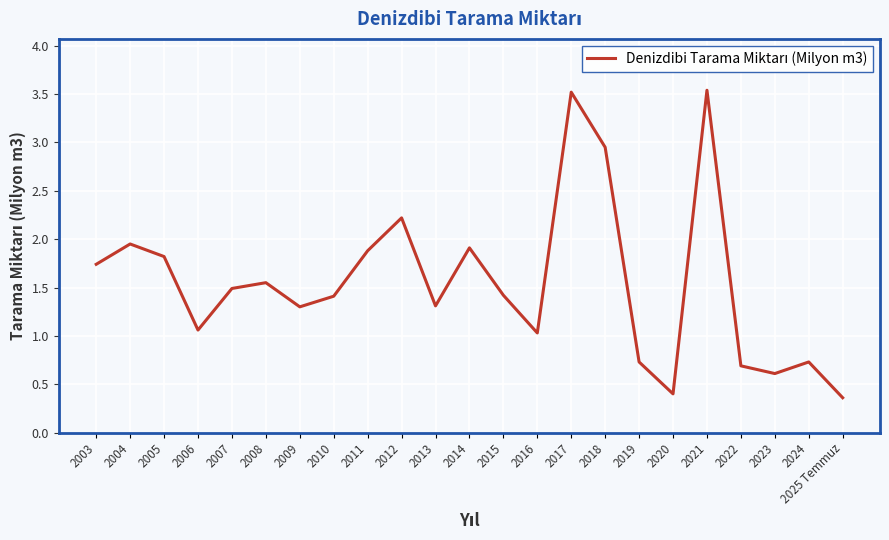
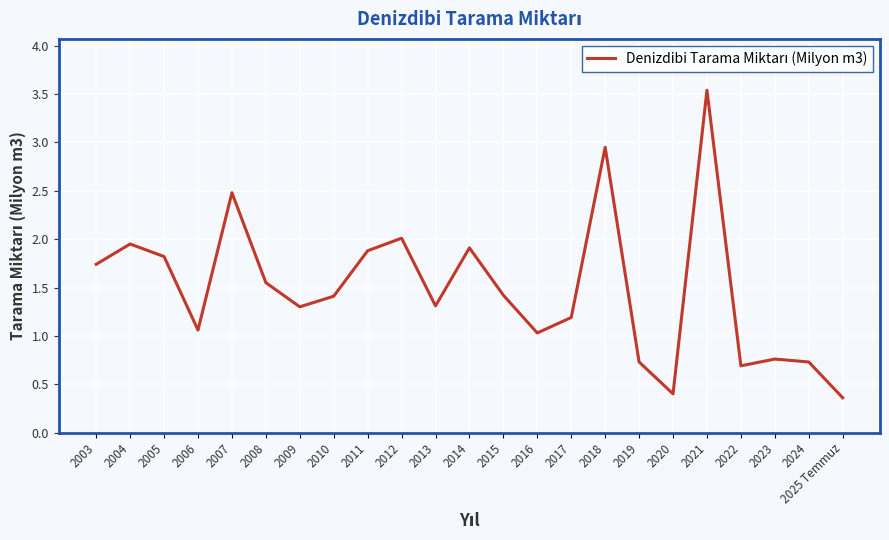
  {
    "2003": 1.7,
    "2004": 2.0,
    "2005": 1.8,
    "2006": 1.1,
-   "2007": 1.5,
+   "2007": 2.5,
    "2008": 1.6,
    "2009": 1.3,
    "2010": 1.4,
    "2011": 1.9,
-   "2012": 2.2,
+   "2012": 2.0,
    "2013": 1.3,
    "2014": 1.9,
    "2015": 1.4,
    "2016": 1.0,
-   "2017": 3.5,
+   "2017": 1.2,
    "2018": 3.0,
    "2019": 0.7,
    "2020": 0.4,
    "2021": 3.5,
    "2022": 0.7,
-   "2023": 0.6,
+   "2023": 0.8,
    "2024": 0.7,
    "2025 Temmuz": 0.4
  }
